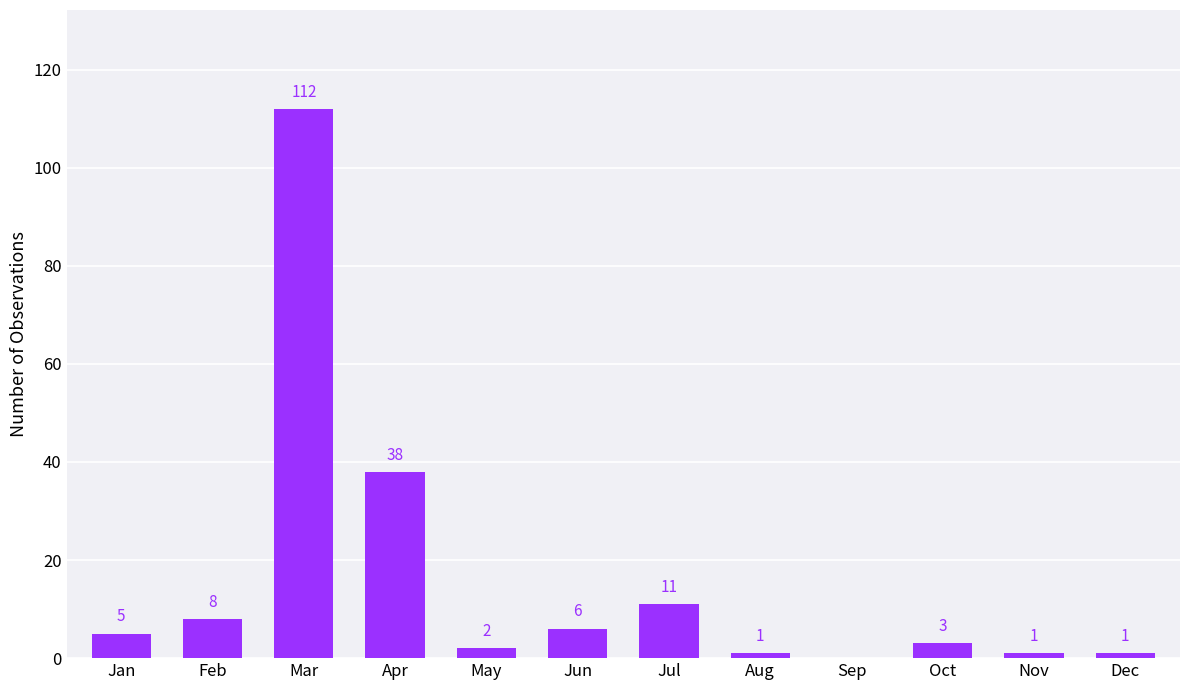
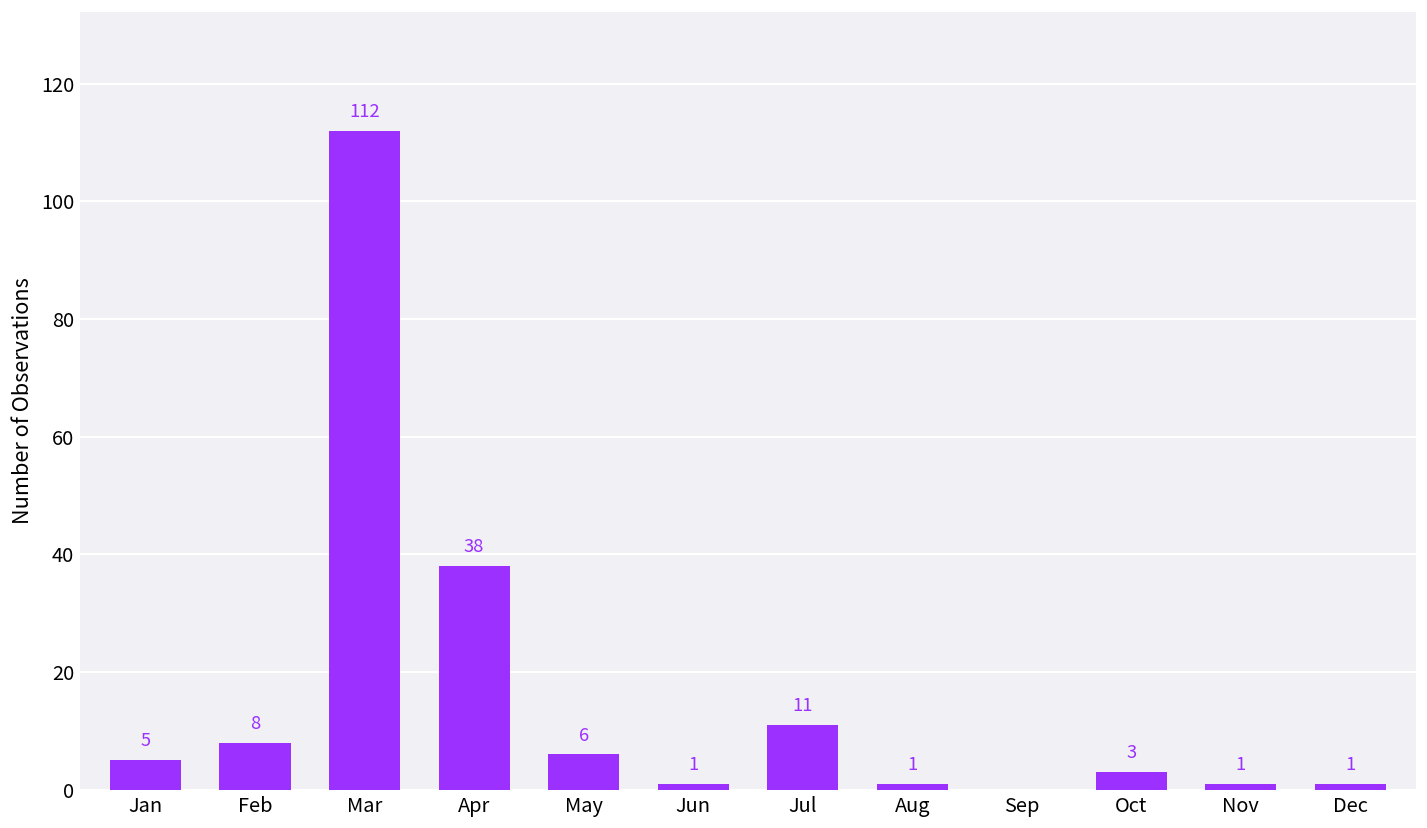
  {
    "Jan": 5,
    "Feb": 8,
    "Mar": 112,
    "Apr": 38,
-   "May": 2,
-   "Jun": 6,
+   "May": 6,
+   "Jun": 1,
    "Jul": 11,
    "Aug": 1,
    "Oct": 3,
    "Nov": 1,
    "Dec": 1
  }
